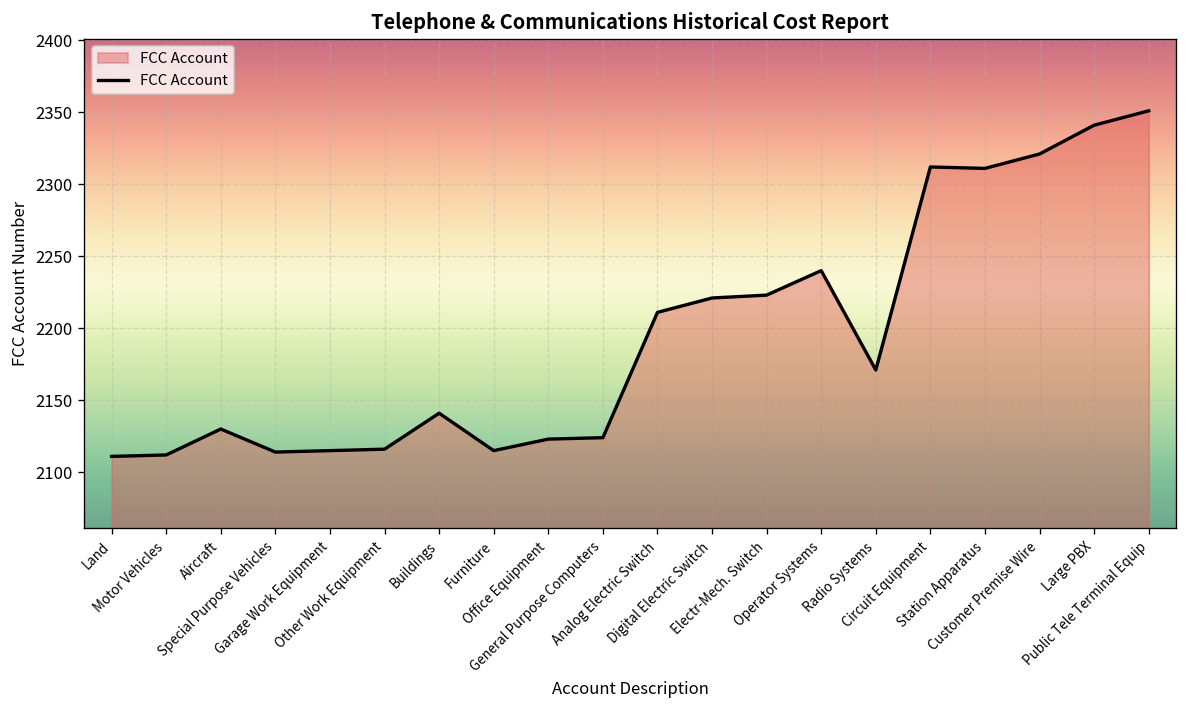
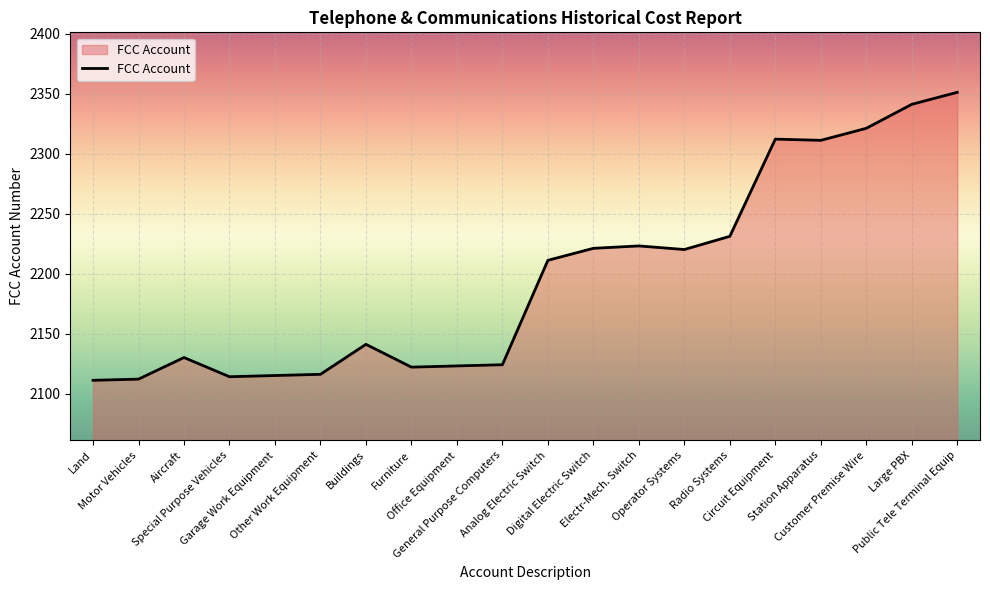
  {
    "Land": 2111,
    "Motor Vehicles": 2112,
    "Aircraft": 2130,
    "Special Purpose Vehicles": 2114,
    "Garage Work Equipment": 2115,
    "Other Work Equipment": 2116,
    "Buildings": 2141,
-   "Furniture": 2115,
+   "Furniture": 2122,
    "Office Equipment": 2123,
    "General Purpose Computers": 2124,
    "Analog Electric Switch": 2211,
    "Digital Electric Switch": 2221,
    "Electr-Mech. Switch": 2223,
-   "Operator Systems": 2240,
-   "Radio Systems": 2171,
+   "Operator Systems": 2220,
+   "Radio Systems": 2231,
    "Circuit Equipment": 2312,
    "Station Apparatus": 2311,
    "Customer Premise Wire": 2321,
    "Large PBX": 2341,
    "Public Tele Terminal Equip": 2351
  }
